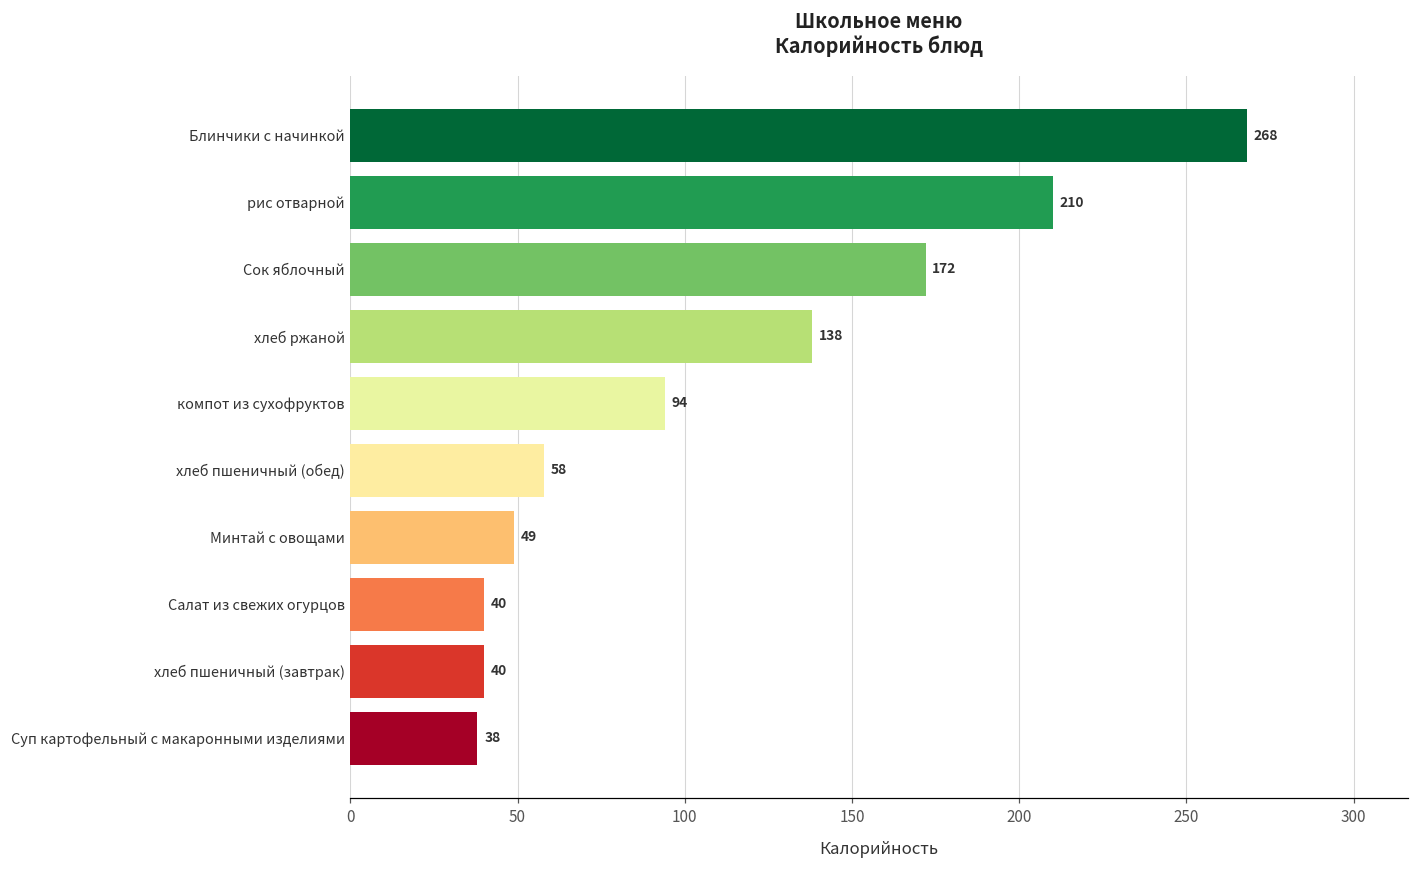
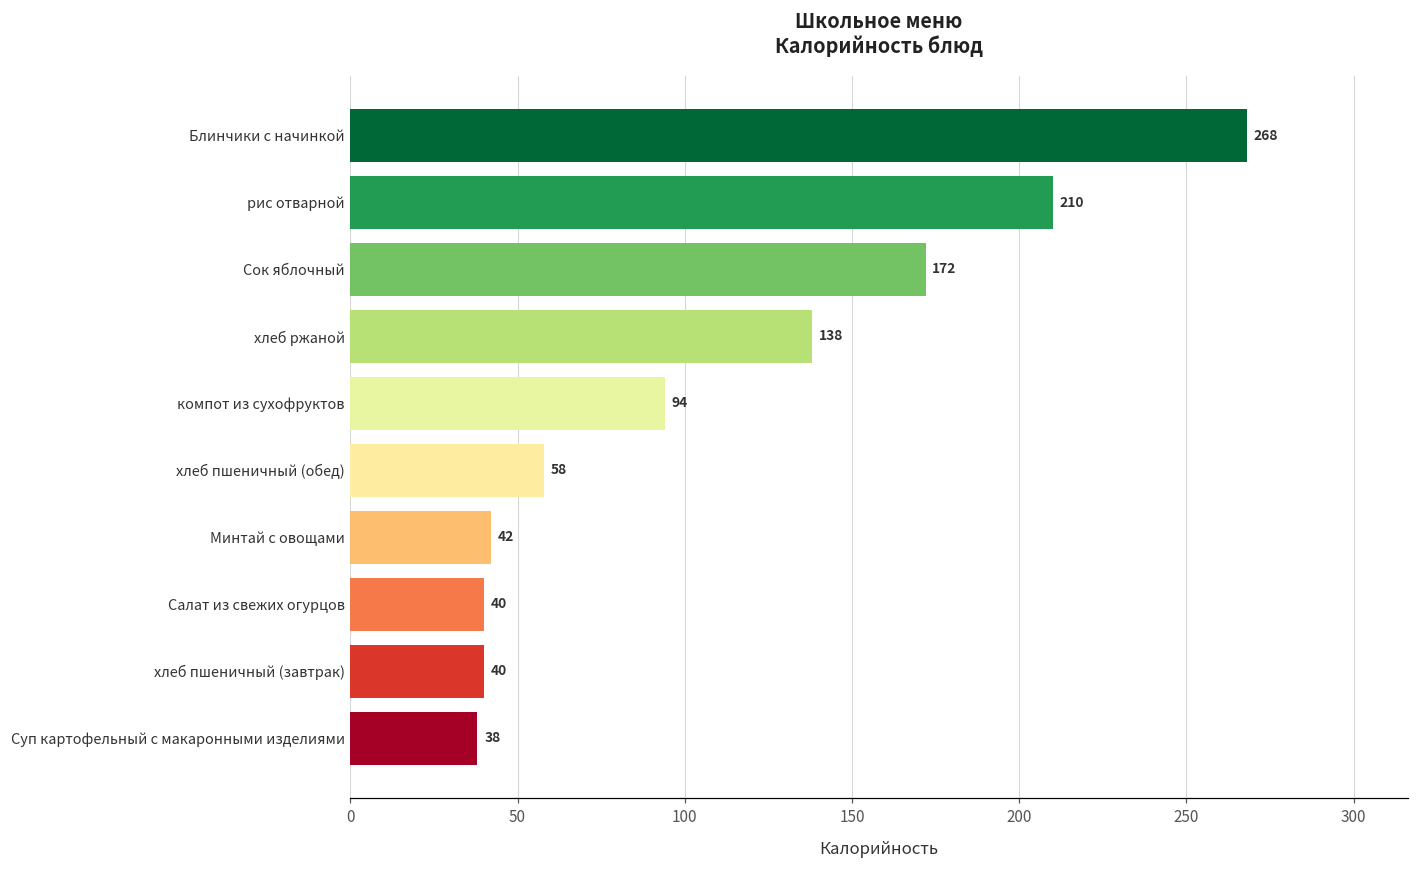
  {
    "Блинчики с начинкой": 268,
    "рис отварной": 210,
    "Сок яблочный": 172,
    "хлеб ржаной": 138,
    "компот из сухофруктов": 94,
    "хлеб пшеничный (обед)": 58,
-   "Минтай с овощами": 49,
+   "Минтай с овощами": 42,
    "Салат из свежих огурцов": 40,
    "хлеб пшеничный (завтрак)": 40,
    "Суп картофельный с макаронными изделиями": 38
  }
